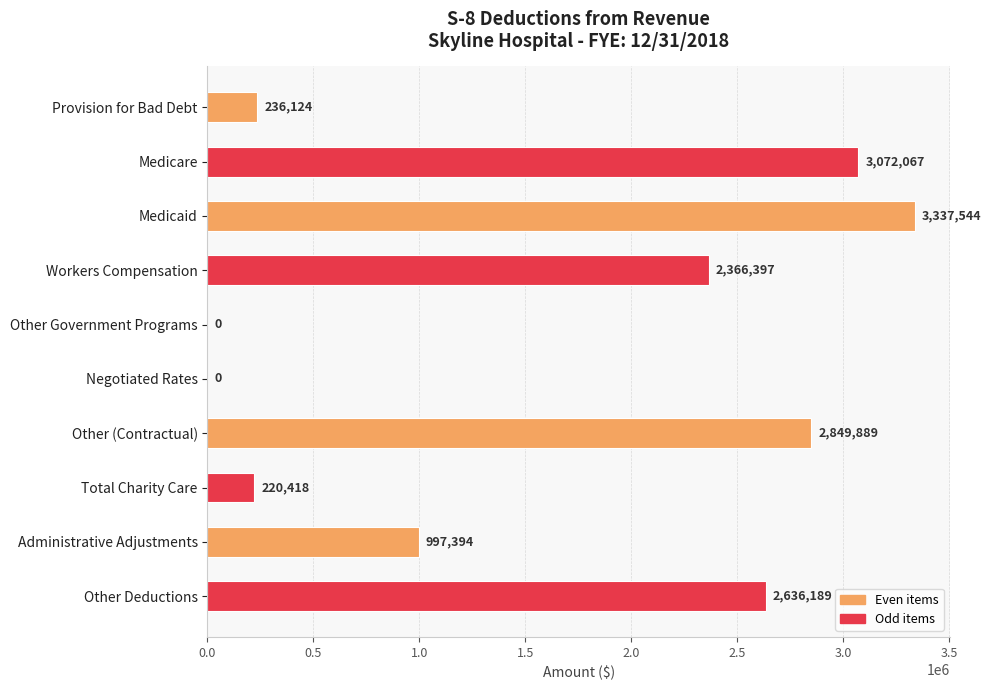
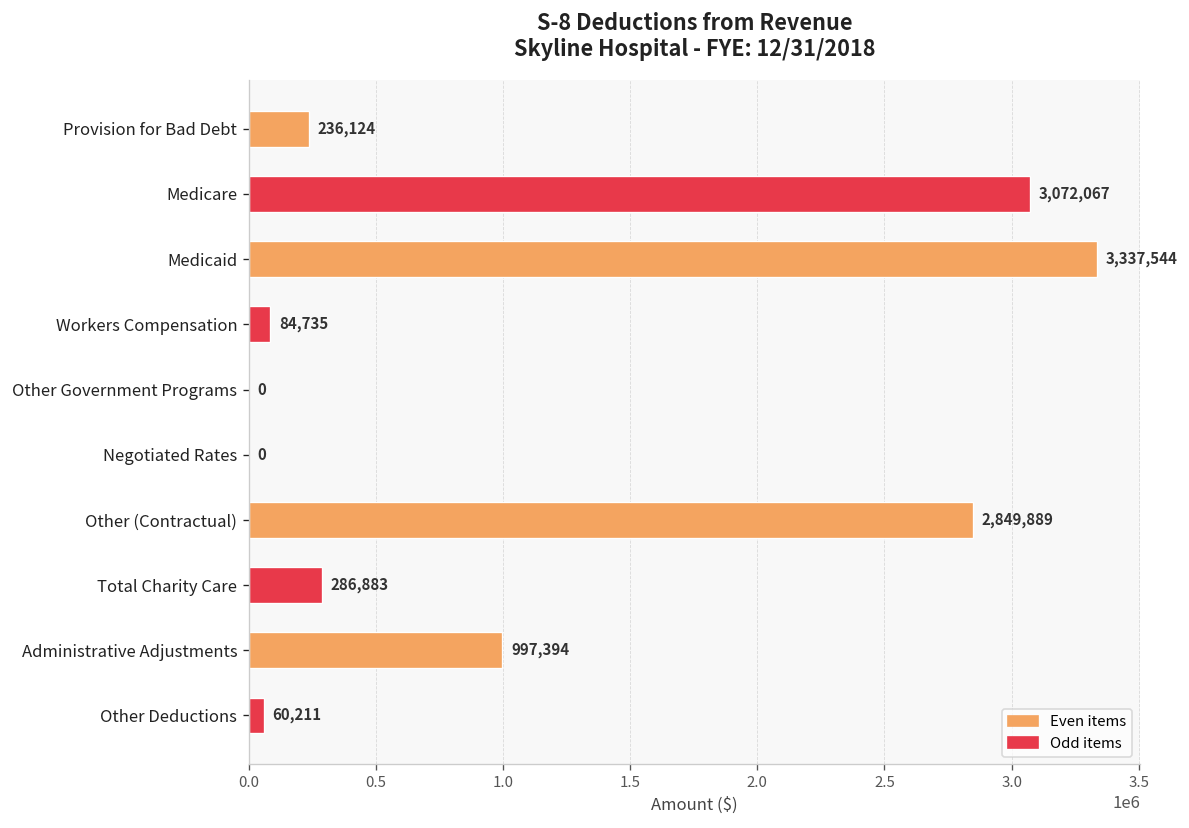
  {
    "Provision for Bad Debt": "236,124",
    "Medicare": "3,072,067",
    "Medicaid": "3,337,544",
-   "Workers Compensation": "2,366,397",
+   "Workers Compensation": "84,735",
    "Other Government Programs": "0",
    "Negotiated Rates": "0",
    "Other (Contractual)": "2,849,889",
-   "Total Charity Care": "220,418",
+   "Total Charity Care": "286,883",
    "Administrative Adjustments": "997,394",
-   "Other Deductions": "2,636,189"
+   "Other Deductions": "60,211"
  }
